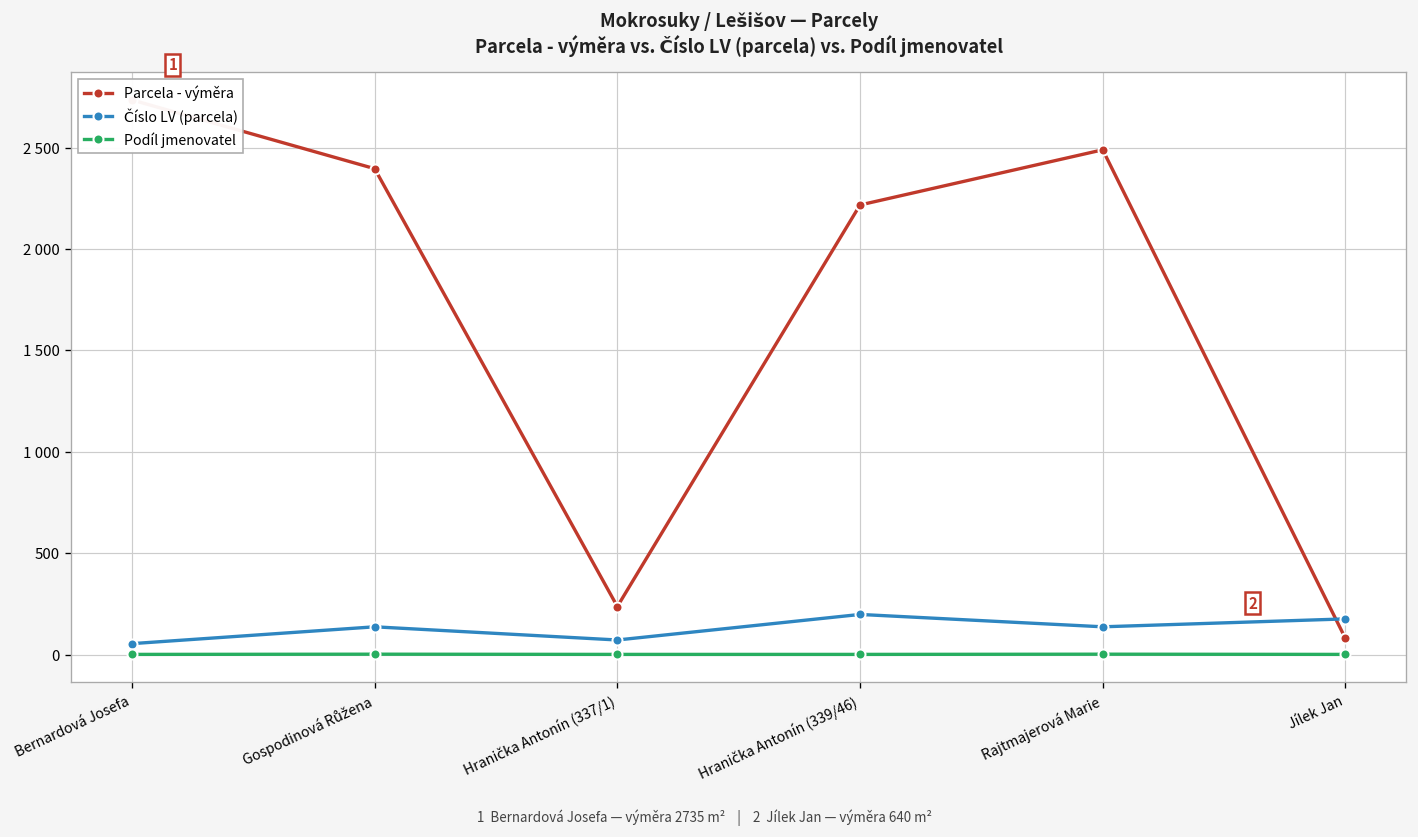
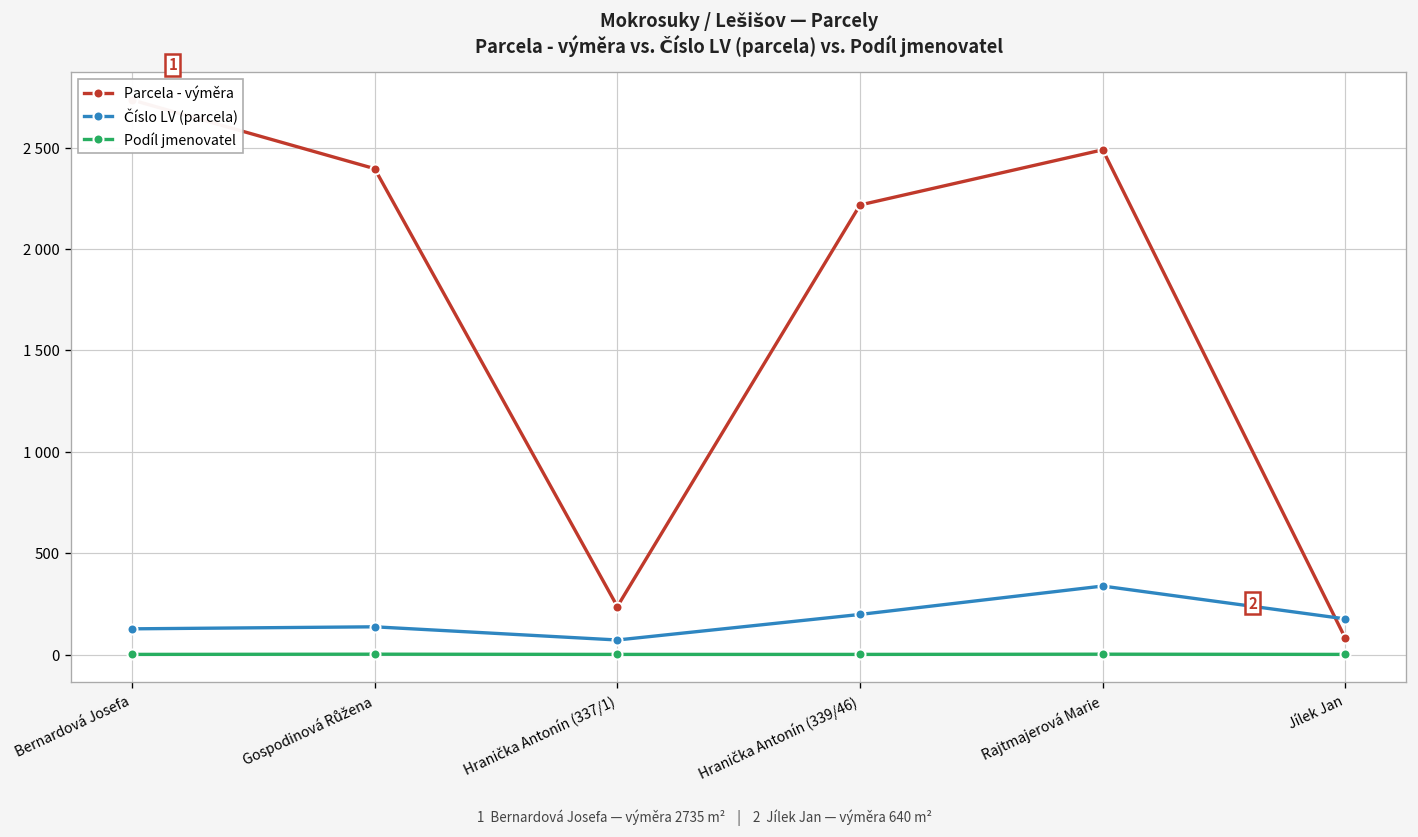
  {
    "Parcela - výměra": {
      "Gospodinová Růžena": 2400,
      "Hranička Antonín (337/1)": 240,
      "Hranička Antonín (339/46)": 2220,
      "Rajtmajerová Marie": 2490,
      "Jílek Jan": 80
    },
    "Číslo LV (parcela)": {
-     "Bernardová Josefa": 50,
+     "Bernardová Josefa": 130,
      "Gospodinová Růžena": 140,
      "Hranička Antonín (337/1)": 70,
      "Hranička Antonín (339/46)": 200,
-     "Rajtmajerová Marie": 140,
+     "Rajtmajerová Marie": 340,
      "Jílek Jan": 180
    },
    "Podíl jmenovatel": {
      "Bernardová Josefa": 0,
      "Gospodinová Růžena": 0,
      "Hranička Antonín (337/1)": 0,
      "Hranička Antonín (339/46)": 0,
      "Rajtmajerová Marie": 0,
      "Jílek Jan": 0
    }
  }
